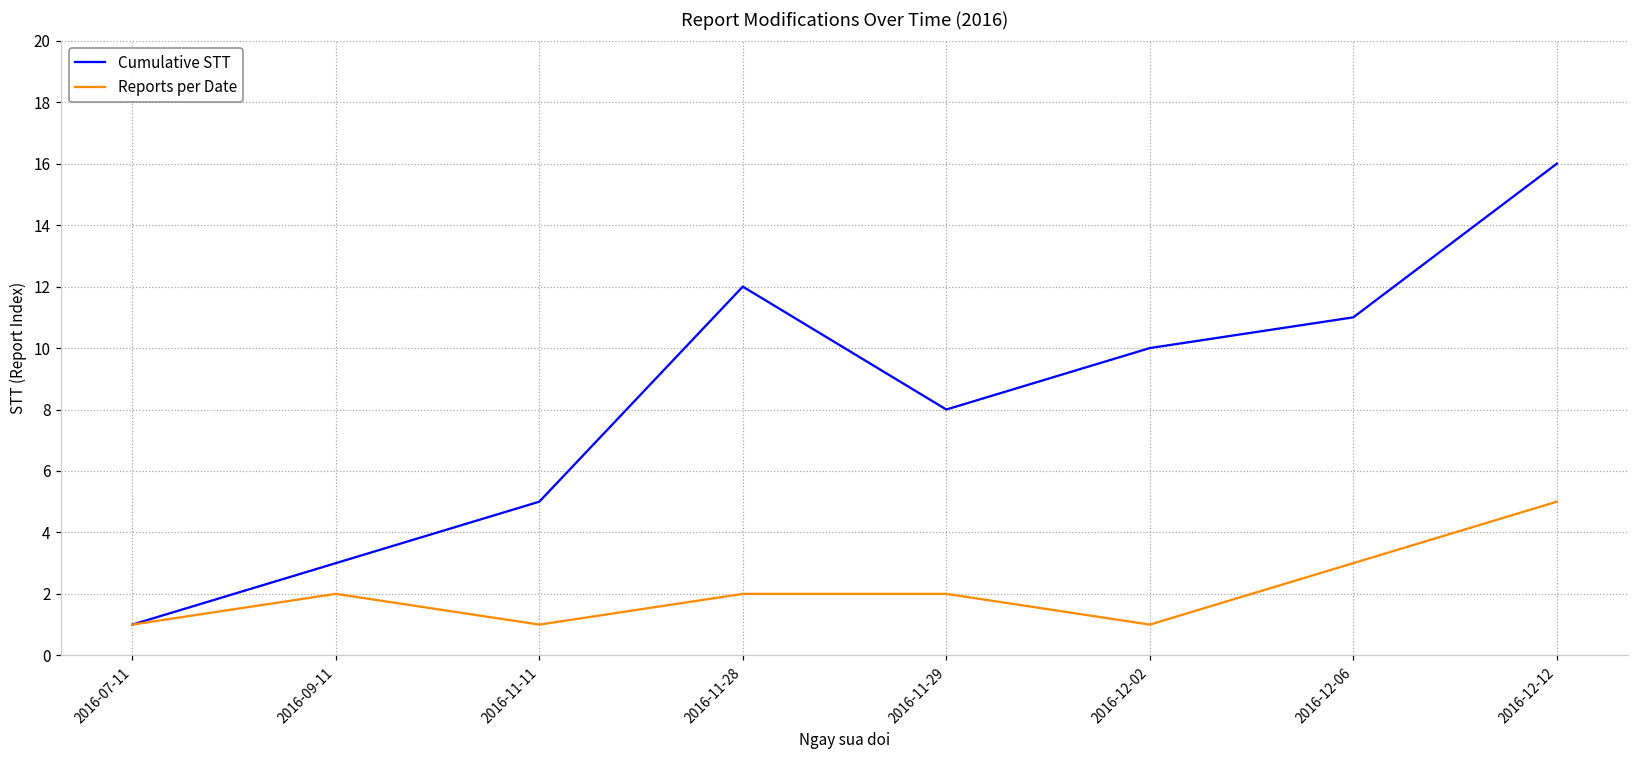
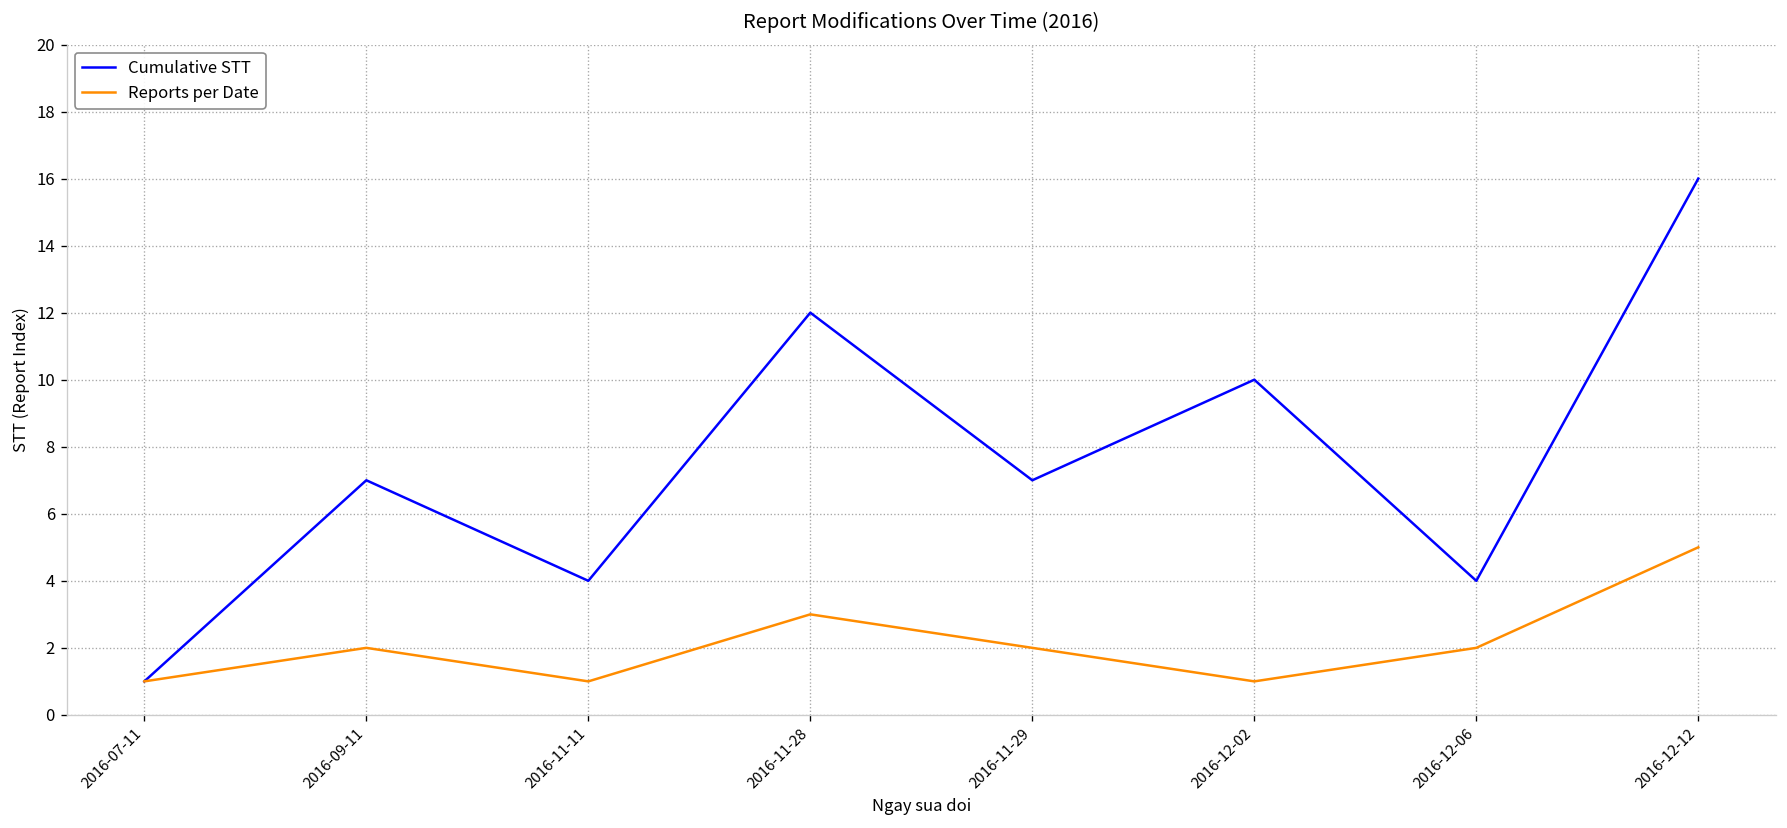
  {
    "Cumulative STT": {
-     "2016-09-11": 3,
-     "2016-11-11": 5,
+     "2016-09-11": 7,
+     "2016-11-11": 4,
      "2016-11-28": 12,
-     "2016-11-29": 8,
+     "2016-11-29": 7,
      "2016-12-02": 10,
-     "2016-12-06": 11,
+     "2016-12-06": 4,
      "2016-12-12": 16
    },
    "Reports per Date": {
      "2016-09-11": 2,
      "2016-11-11": 1,
-     "2016-11-28": 2,
+     "2016-11-28": 3,
      "2016-11-29": 2,
      "2016-12-02": 1,
-     "2016-12-06": 3,
+     "2016-12-06": 2,
      "2016-12-12": 5
    }
  }
